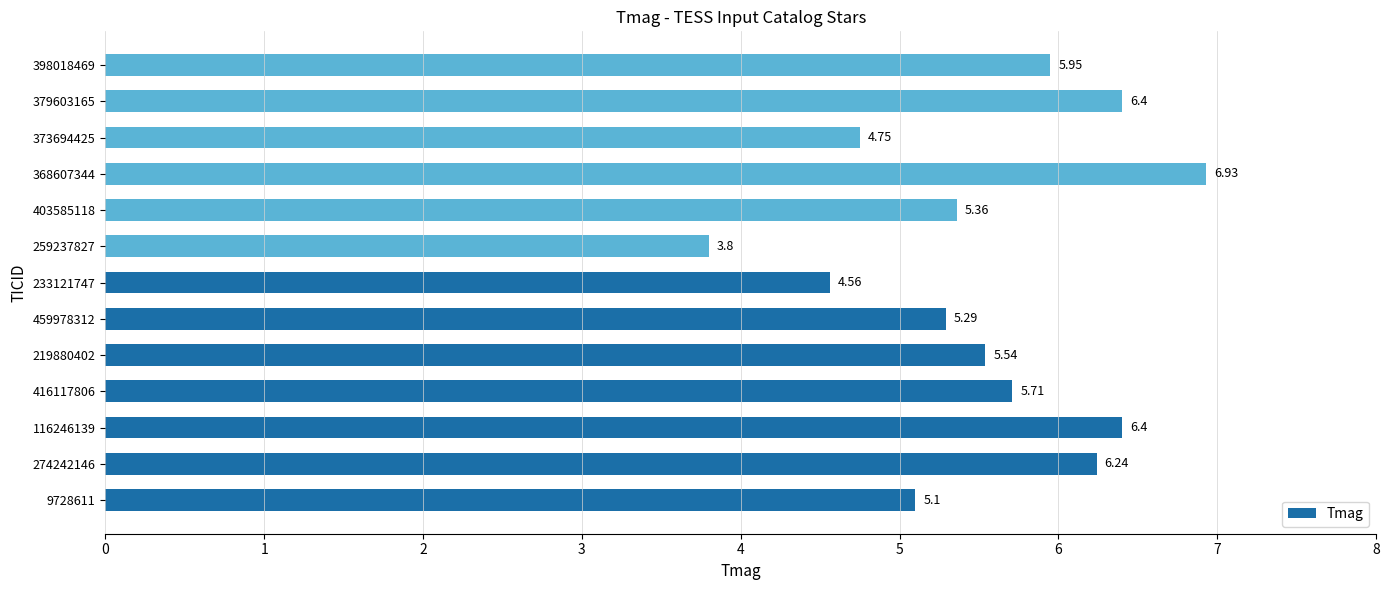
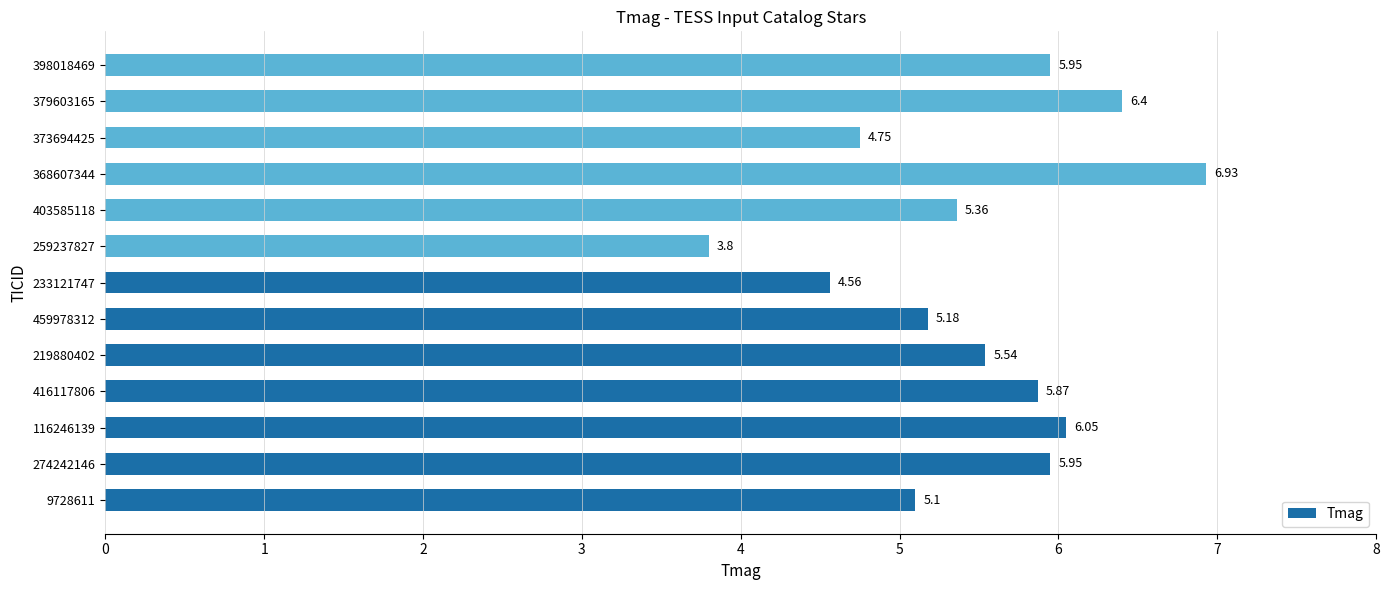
  {
    "398018469": 5.95,
    "379603165": 6.4,
    "373694425": 4.75,
    "368607344": 6.93,
    "403585118": 5.36,
    "259237827": 3.8,
    "233121747": 4.56,
-   "459978312": 5.29,
+   "459978312": 5.18,
    "219880402": 5.54,
-   "416117806": 5.71,
-   "116246139": 6.4,
-   "274242146": 6.24,
+   "416117806": 5.87,
+   "116246139": 6.05,
+   "274242146": 5.95,
    "9728611": 5.1
  }
